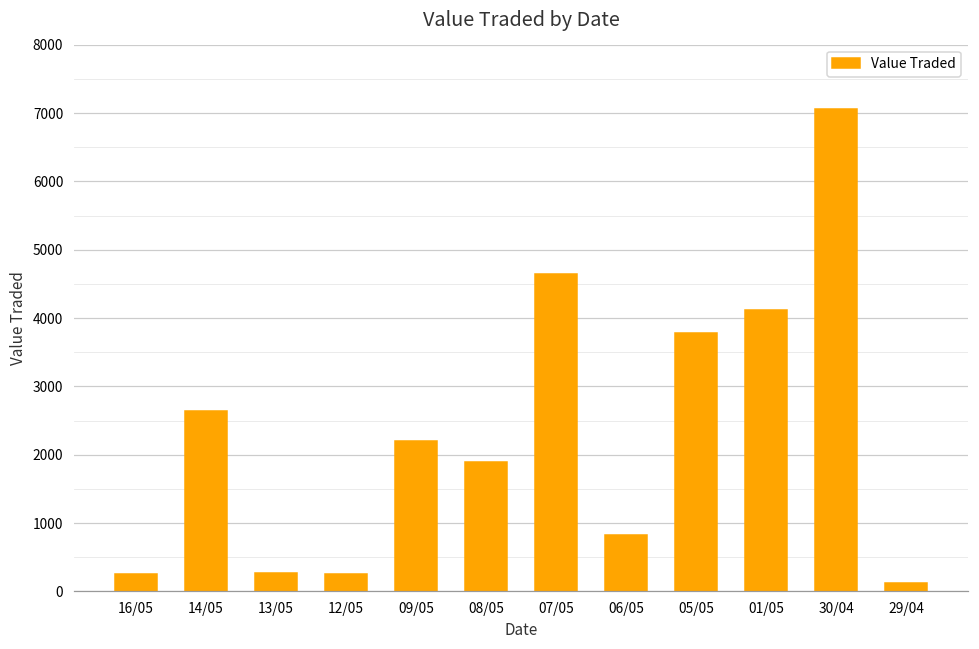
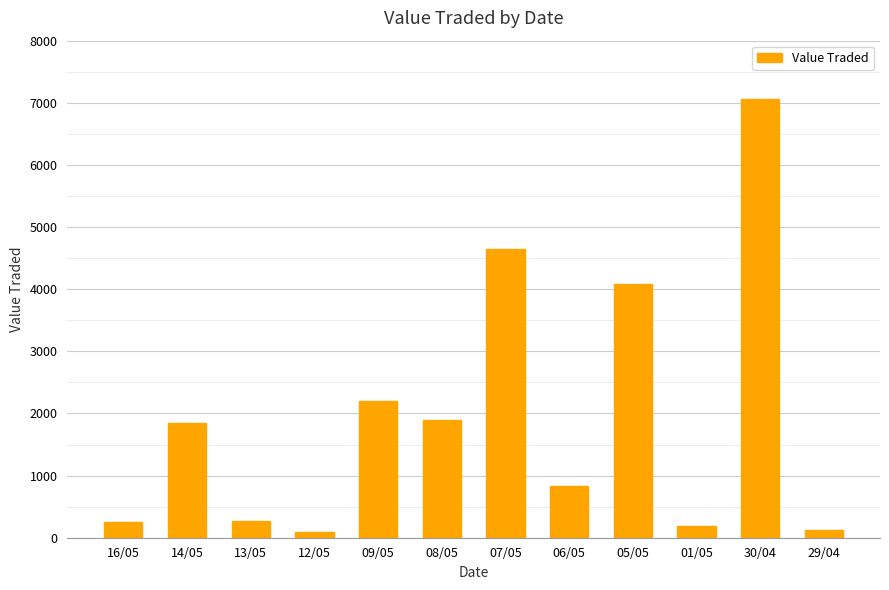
  {
    "16/05": 300,
-   "14/05": 2600,
+   "14/05": 1800,
    "13/05": 300,
-   "12/05": 300,
+   "12/05": 100,
    "09/05": 2200,
    "08/05": 1900,
    "07/05": 4600,
    "06/05": 800,
-   "05/05": 3800,
-   "01/05": 4100,
+   "05/05": 4100,
+   "01/05": 200,
    "30/04": 7100,
    "29/04": 100
  }
